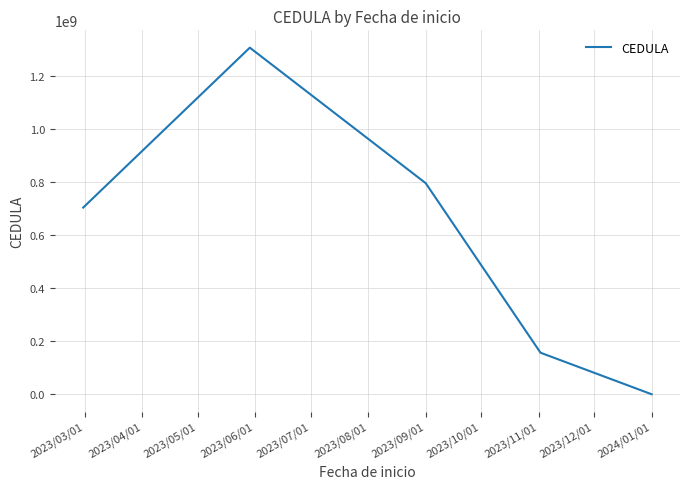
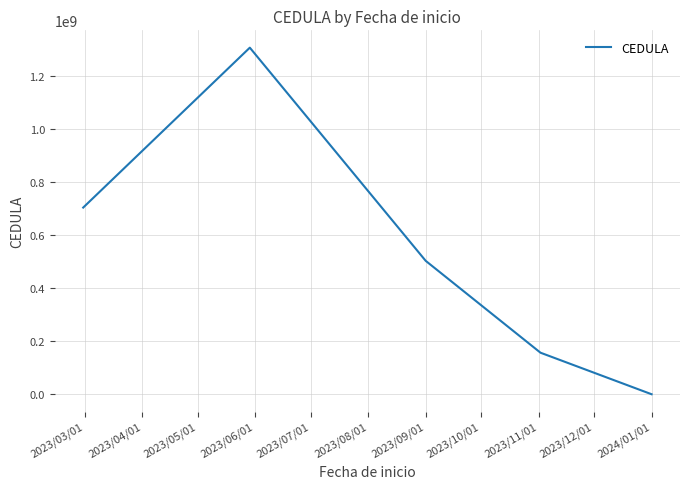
  {
    "2023/03/01": 700000000,
-   "2023/09/01": 800000000,
+   "2023/09/01": 500000000,
    "2023/11/01": 160000000,
    "2024/01/01": 0
  }
